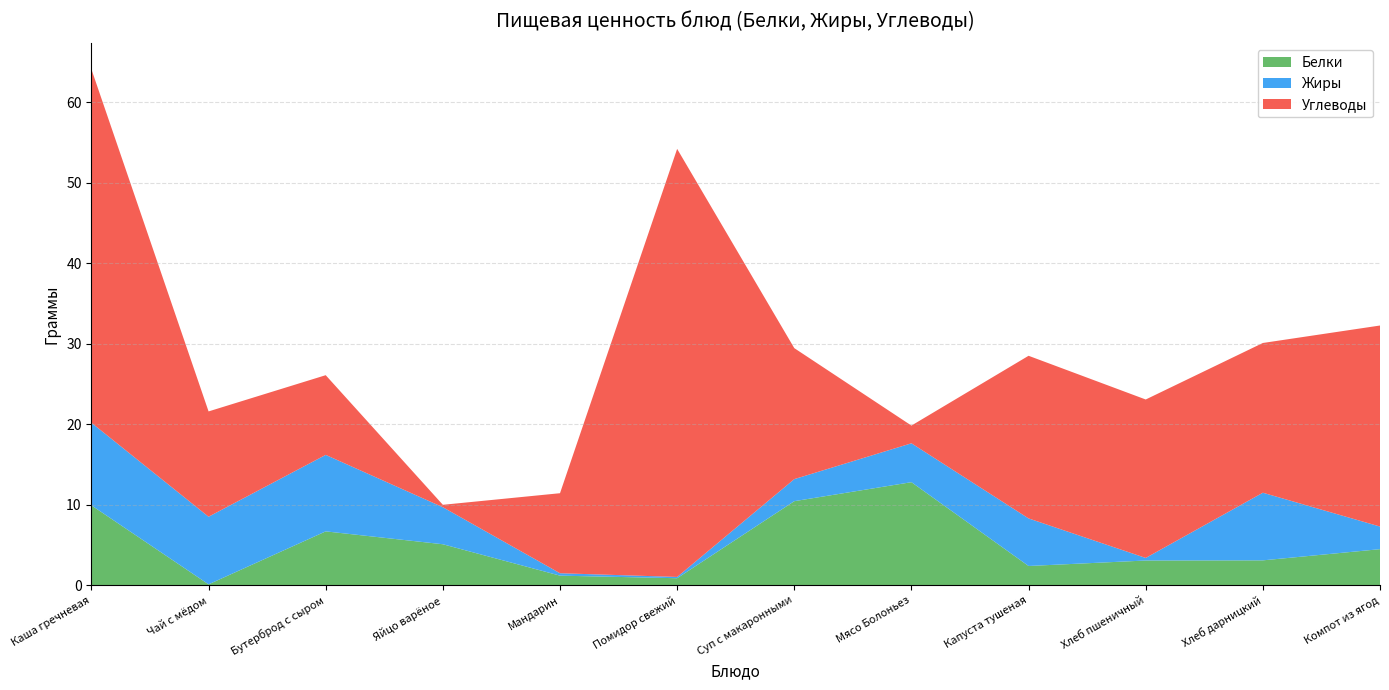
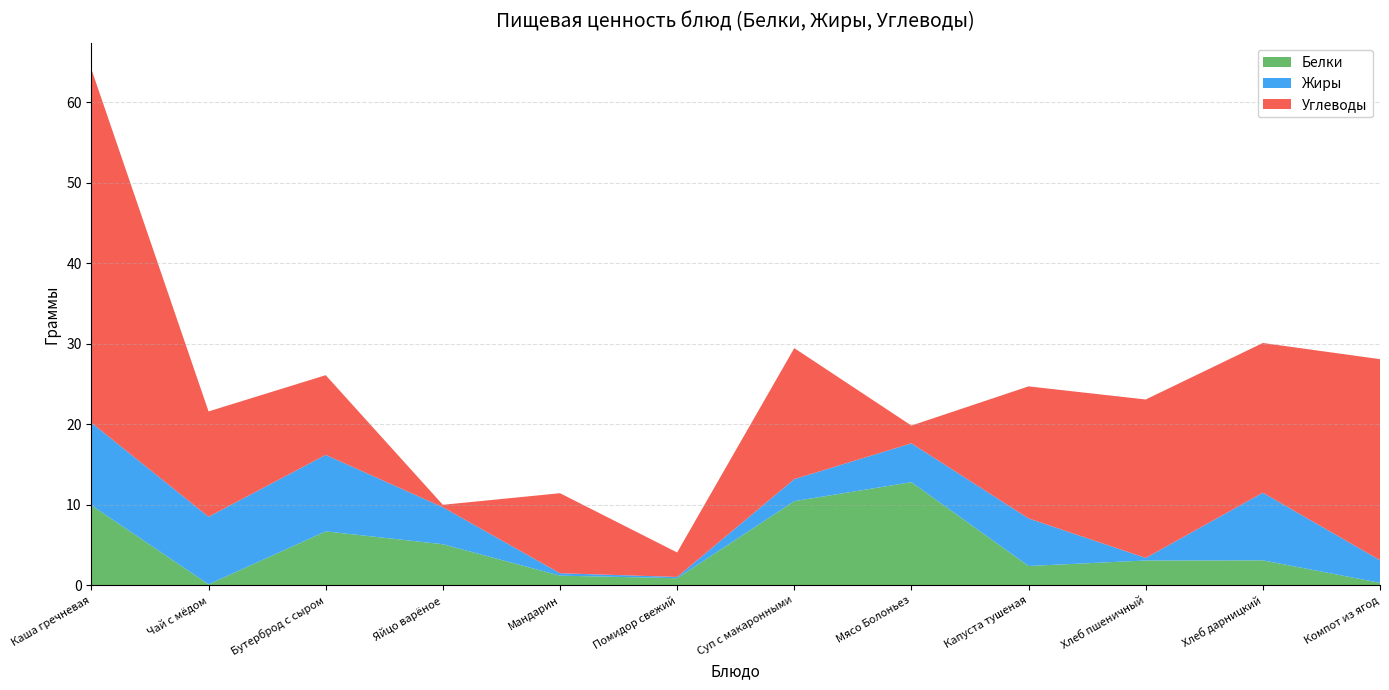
  {
    "Белки": {
      "Каша гречневая": 10,
      "Бутерброд с сыром": 7,
      "Яйцо варёное": 5,
      "Суп с макаронными": 10,
      "Мясо Болоньез": 13,
      "Капуста тушеная": 2,
      "Хлеб пшеничный": 3,
      "Хлеб дарницкий": 3,
-     "Компот из ягод": 4
+     "Компот из ягод": 0
    },
    "Жиры": {
      "Каша гречневая": 10,
      "Чай с мёдом": 8,
      "Бутерброд с сыром": 10,
      "Суп с макаронными": 3,
      "Мясо Болоньез": 5,
      "Капуста тушеная": 6,
      "Хлеб пшеничный": 0,
      "Хлеб дарницкий": 8,
      "Компот из ягод": 3
    },
    "Углеводы": {
      "Каша гречневая": 44,
      "Чай с мёдом": 13,
      "Бутерброд с сыром": 10,
      "Мандарин": 10,
-     "Помидор свежий": 53,
+     "Помидор свежий": 3,
      "Суп с макаронными": 16,
      "Мясо Болоньез": 2,
-     "Капуста тушеная": 20,
+     "Капуста тушеная": 16,
      "Хлеб пшеничный": 20,
      "Хлеб дарницкий": 19,
      "Компот из ягод": 25
    }
  }
